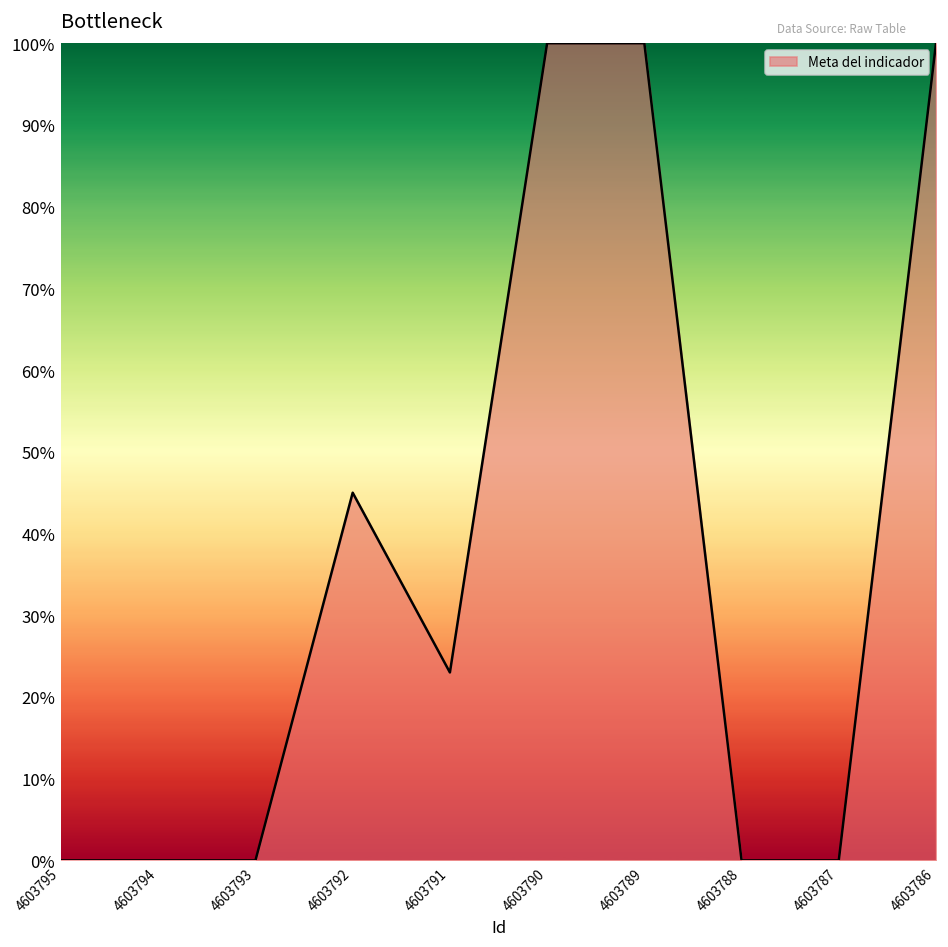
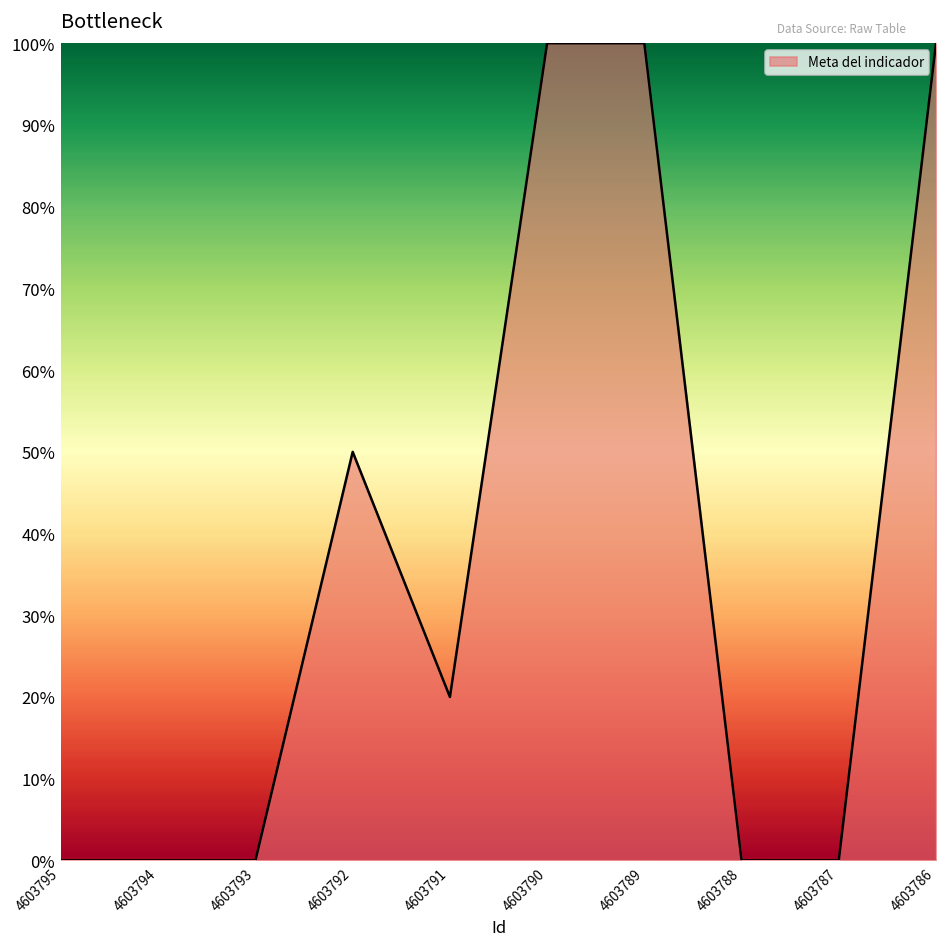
  {
    "4603795": "0%",
    "4603794": "0%",
    "4603793": "0%",
-   "4603792": "45%",
-   "4603791": "23%",
+   "4603792": "50%",
+   "4603791": "20%",
    "4603790": "100%",
    "4603789": "100%",
    "4603788": "0%",
    "4603787": "0%",
    "4603786": "100%"
  }
